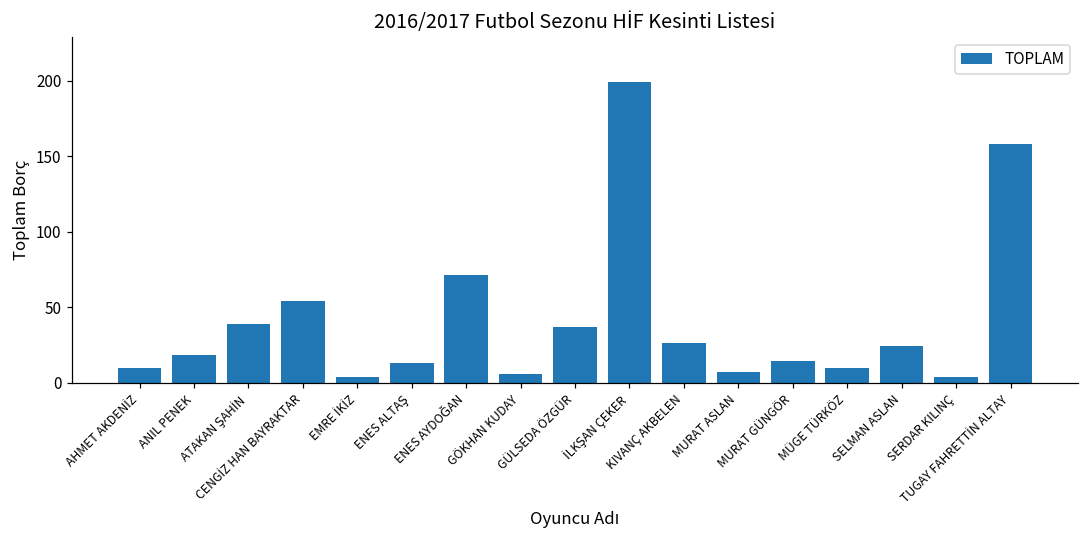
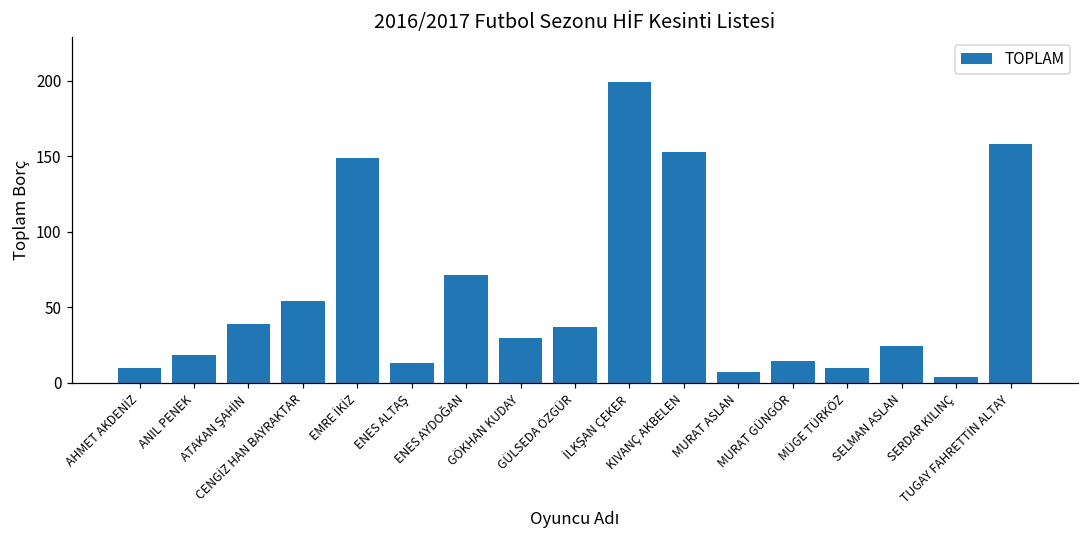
  {
    "AHMET AKDENİZ": 10,
    "ANIL PENEK": 19,
    "ATAKAN ŞAHİN": 39,
    "CENGİZ HAN BAYRAKTAR": 54,
-   "EMRE İKİZ": 4,
+   "EMRE İKİZ": 149,
    "ENES ALTAŞ": 13,
    "ENES AYDOĞAN": 71,
-   "GÖKHAN KUDAY": 6,
+   "GÖKHAN KUDAY": 29,
    "GÜLSEDA ÖZGÜR": 37,
    "İLKŞAN ÇEKER": 199,
-   "KIVANÇ AKBELEN": 26,
+   "KIVANÇ AKBELEN": 153,
    "MURAT ASLAN": 7,
    "MURAT GÜNGÖR": 15,
    "MÜGE TÜRKÖZ": 10,
    "SELMAN ASLAN": 24,
    "SERDAR KILINÇ": 4,
    "TUGAY FAHRETTİN ALTAY": 158
  }
